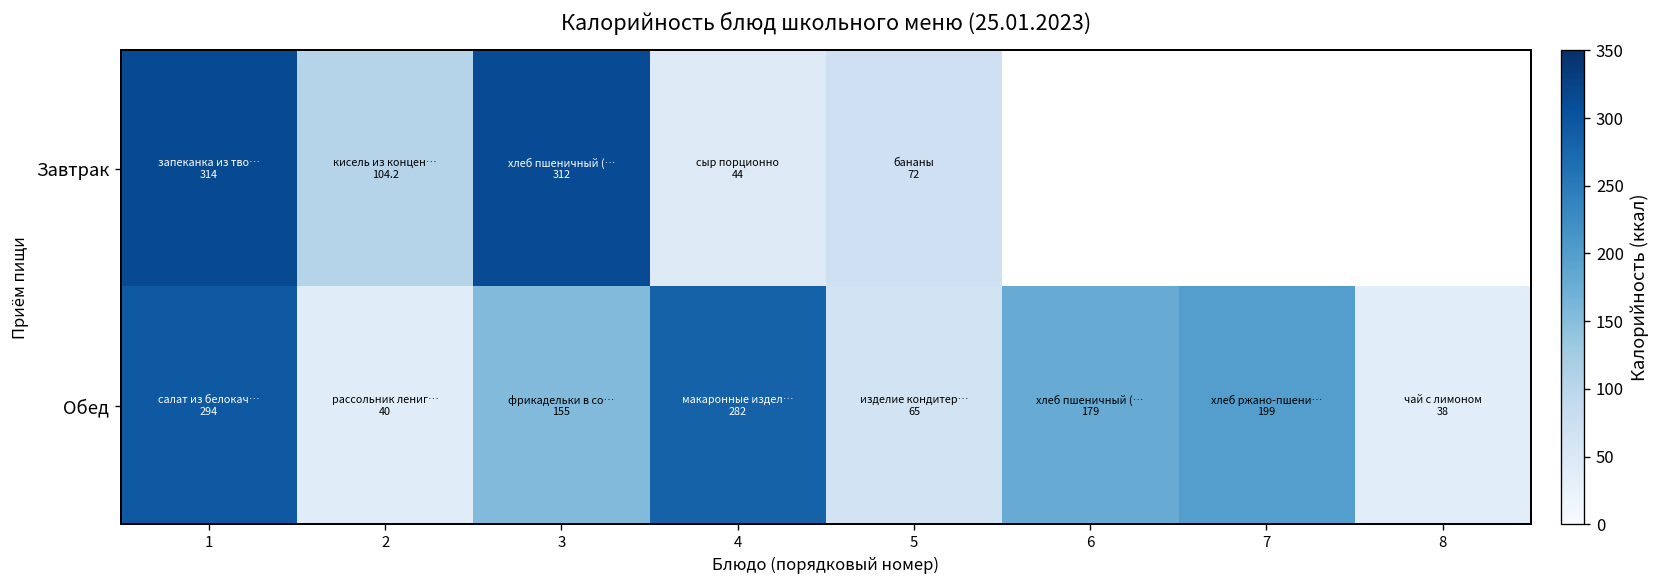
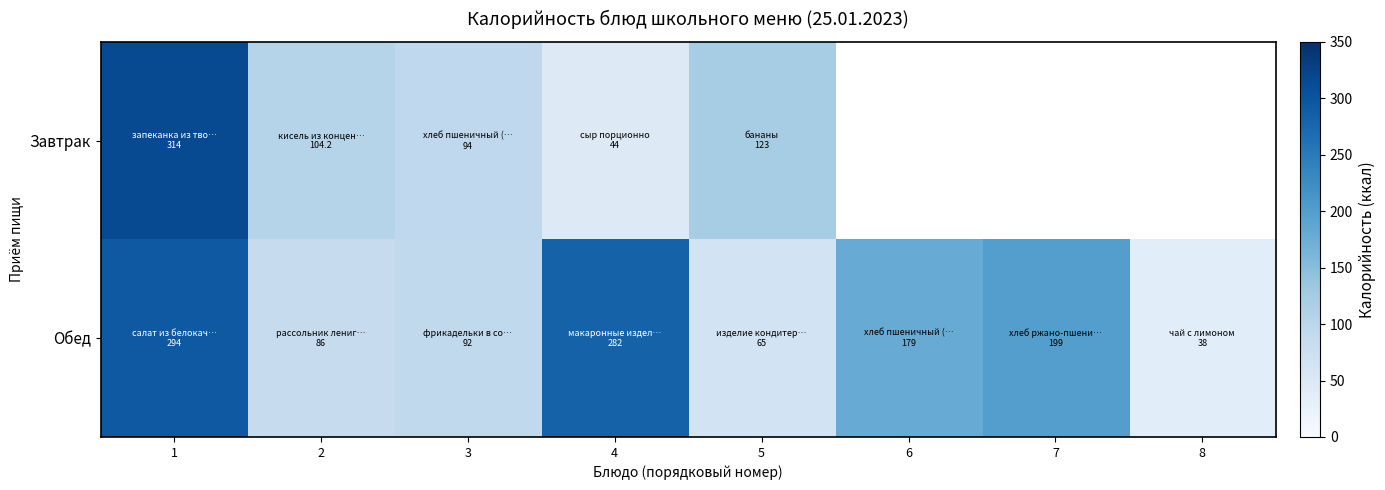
  {
    "Завтрак": {
      "1": 314,
      "2": 104.2,
-     "3": 312,
+     "3": 94,
      "4": 44,
-     "5": 72
+     "5": 123
    },
    "Обед": {
      "1": 294,
-     "2": 40,
-     "3": 155,
+     "2": 86,
+     "3": 92,
      "4": 282,
      "5": 65,
      "6": 179,
      "7": 199,
      "8": 38
    }
  }
